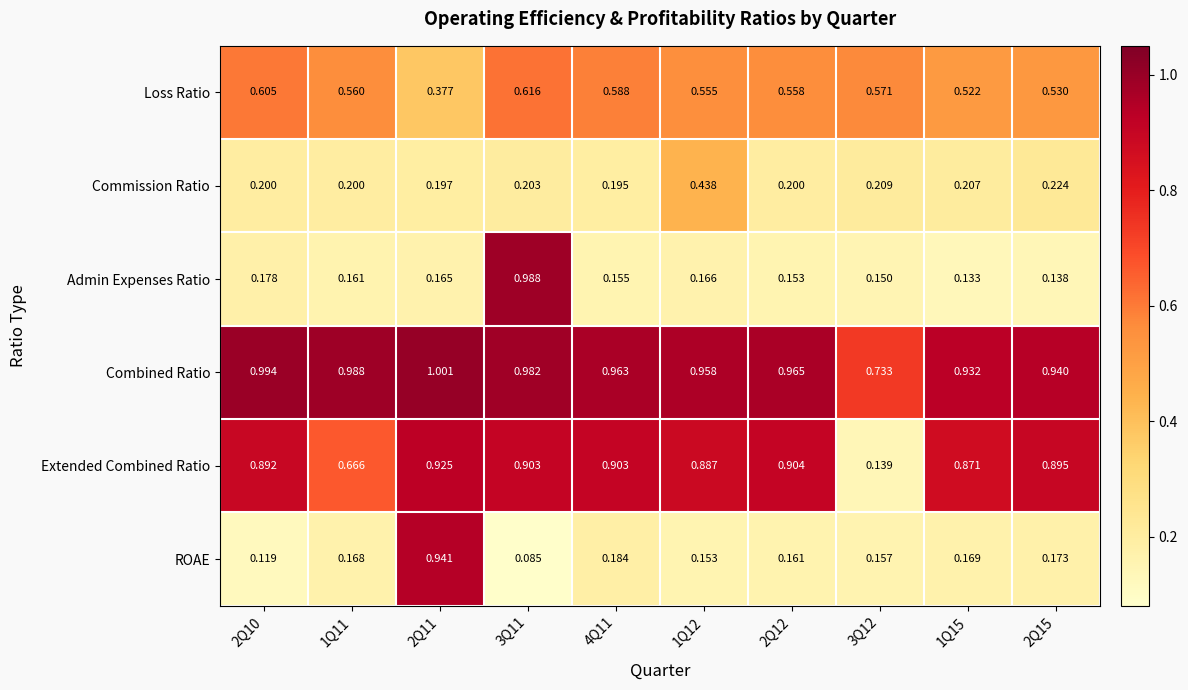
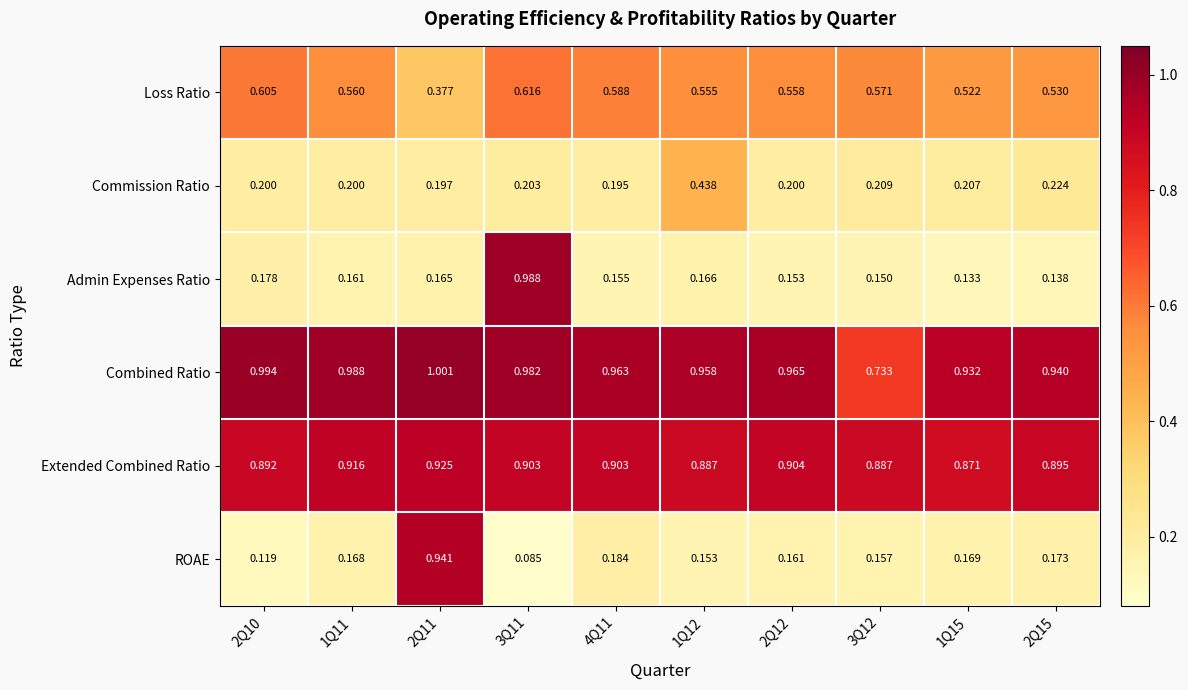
  {
    "Loss Ratio": {
      "2Q10": 0.605,
      "1Q11": 0.560,
      "2Q11": 0.377,
      "3Q11": 0.616,
      "4Q11": 0.588,
      "1Q12": 0.555,
      "2Q12": 0.558,
      "3Q12": 0.571,
      "1Q15": 0.522,
      "2Q15": 0.530
    },
    "Commission Ratio": {
      "2Q10": 0.200,
      "1Q11": 0.200,
      "2Q11": 0.197,
      "3Q11": 0.203,
      "4Q11": 0.195,
      "1Q12": 0.438,
      "2Q12": 0.200,
      "3Q12": 0.209,
      "1Q15": 0.207,
      "2Q15": 0.224
    },
    "Admin Expenses Ratio": {
      "2Q10": 0.178,
      "1Q11": 0.161,
      "2Q11": 0.165,
      "3Q11": 0.988,
      "4Q11": 0.155,
      "1Q12": 0.166,
      "2Q12": 0.153,
      "3Q12": 0.150,
      "1Q15": 0.133,
      "2Q15": 0.138
    },
    "Combined Ratio": {
      "2Q10": 0.994,
      "1Q11": 0.988,
      "2Q11": 1.001,
      "3Q11": 0.982,
      "4Q11": 0.963,
      "1Q12": 0.958,
      "2Q12": 0.965,
      "3Q12": 0.733,
      "1Q15": 0.932,
      "2Q15": 0.940
    },
    "Extended Combined Ratio": {
      "2Q10": 0.892,
-     "1Q11": 0.666,
+     "1Q11": 0.916,
      "2Q11": 0.925,
      "3Q11": 0.903,
      "4Q11": 0.903,
      "1Q12": 0.887,
      "2Q12": 0.904,
-     "3Q12": 0.139,
+     "3Q12": 0.887,
      "1Q15": 0.871,
      "2Q15": 0.895
    },
    "ROAE": {
      "2Q10": 0.119,
      "1Q11": 0.168,
      "2Q11": 0.941,
      "3Q11": 0.085,
      "4Q11": 0.184,
      "1Q12": 0.153,
      "2Q12": 0.161,
      "3Q12": 0.157,
      "1Q15": 0.169,
      "2Q15": 0.173
    }
  }
